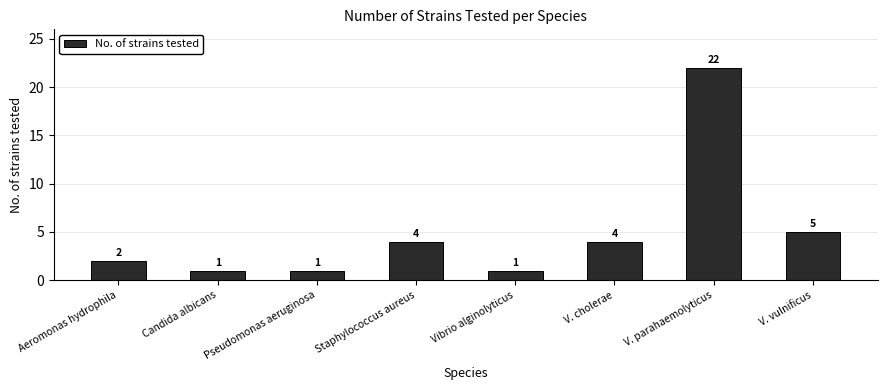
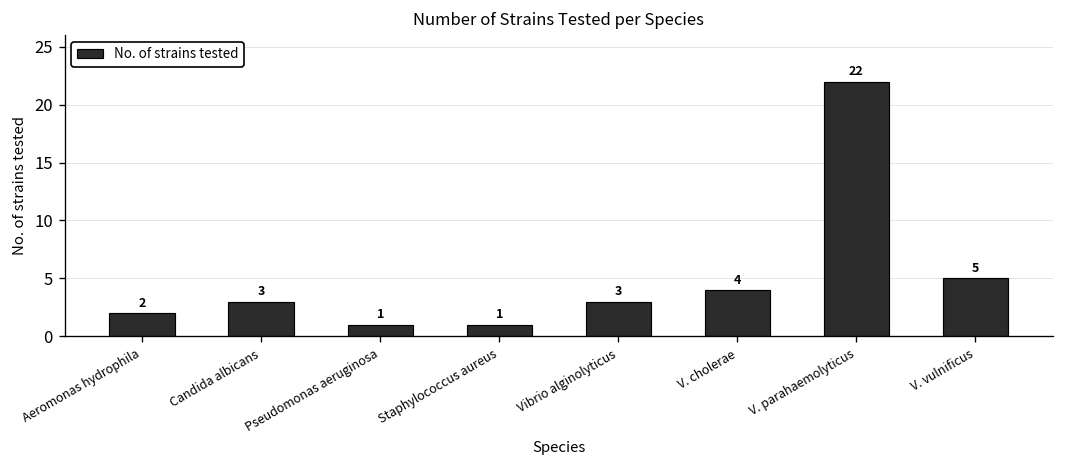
  {
    "Aeromonas hydrophila": 2,
-   "Candida albicans": 1,
+   "Candida albicans": 3,
    "Pseudomonas aeruginosa": 1,
-   "Staphylococcus aureus": 4,
-   "Vibrio alginolyticus": 1,
+   "Staphylococcus aureus": 1,
+   "Vibrio alginolyticus": 3,
    "V. cholerae": 4,
    "V. parahaemolyticus": 22,
    "V. vulnificus": 5
  }
